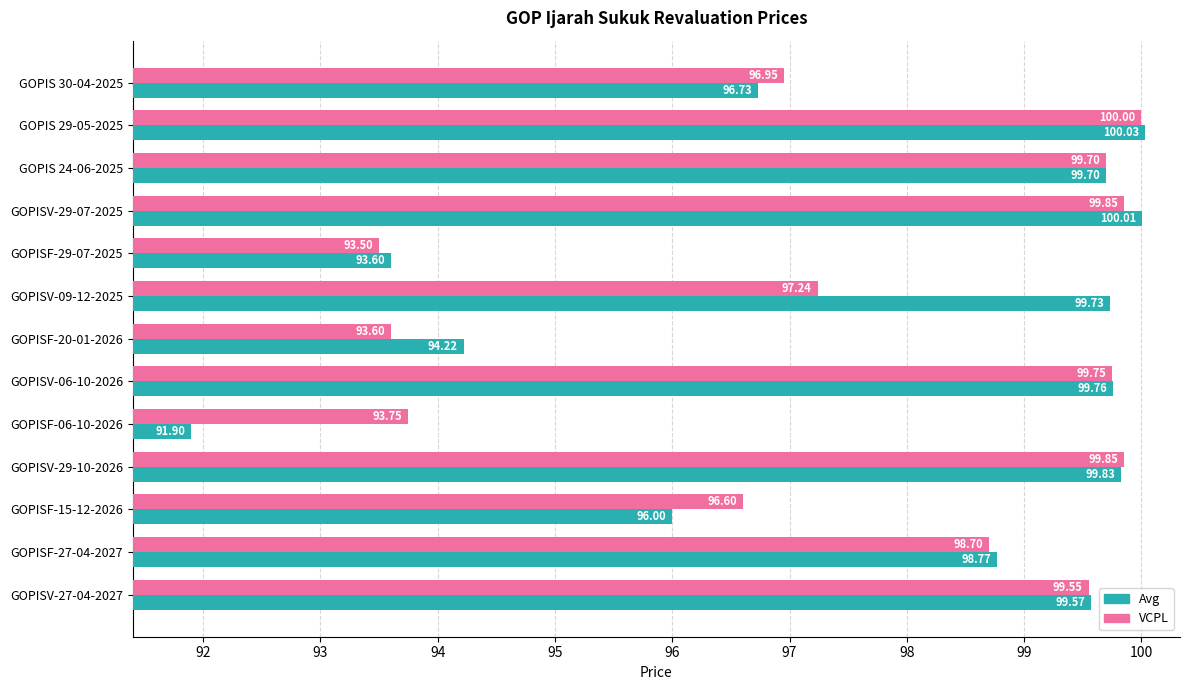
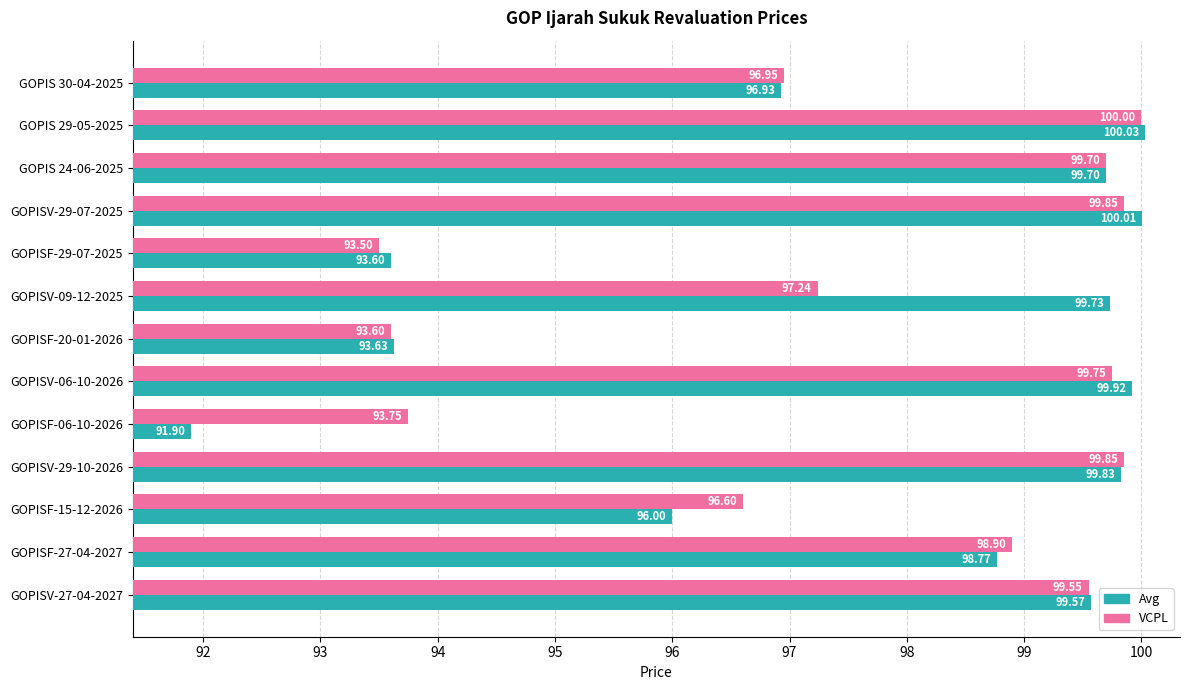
  {
    "Avg": {
-     "GOPIS 30-04-2025": 96.73,
+     "GOPIS 30-04-2025": 96.93,
      "GOPIS 29-05-2025": 100.03,
      "GOPIS 24-06-2025": 99.70,
      "GOPISV-29-07-2025": 100.01,
      "GOPISF-29-07-2025": 93.60,
      "GOPISV-09-12-2025": 99.73,
-     "GOPISF-20-01-2026": 94.22,
-     "GOPISV-06-10-2026": 99.76,
+     "GOPISF-20-01-2026": 93.63,
+     "GOPISV-06-10-2026": 99.92,
      "GOPISF-06-10-2026": 91.90,
      "GOPISV-29-10-2026": 99.83,
      "GOPISF-15-12-2026": 96.00,
      "GOPISF-27-04-2027": 98.77,
      "GOPISV-27-04-2027": 99.57
    },
    "VCPL": {
      "GOPIS 30-04-2025": 96.95,
      "GOPIS 29-05-2025": 100.00,
      "GOPIS 24-06-2025": 99.70,
      "GOPISV-29-07-2025": 99.85,
      "GOPISF-29-07-2025": 93.50,
      "GOPISV-09-12-2025": 97.24,
      "GOPISF-20-01-2026": 93.60,
      "GOPISV-06-10-2026": 99.75,
      "GOPISF-06-10-2026": 93.75,
      "GOPISV-29-10-2026": 99.85,
      "GOPISF-15-12-2026": 96.60,
-     "GOPISF-27-04-2027": 98.70,
+     "GOPISF-27-04-2027": 98.90,
      "GOPISV-27-04-2027": 99.55
    }
  }
